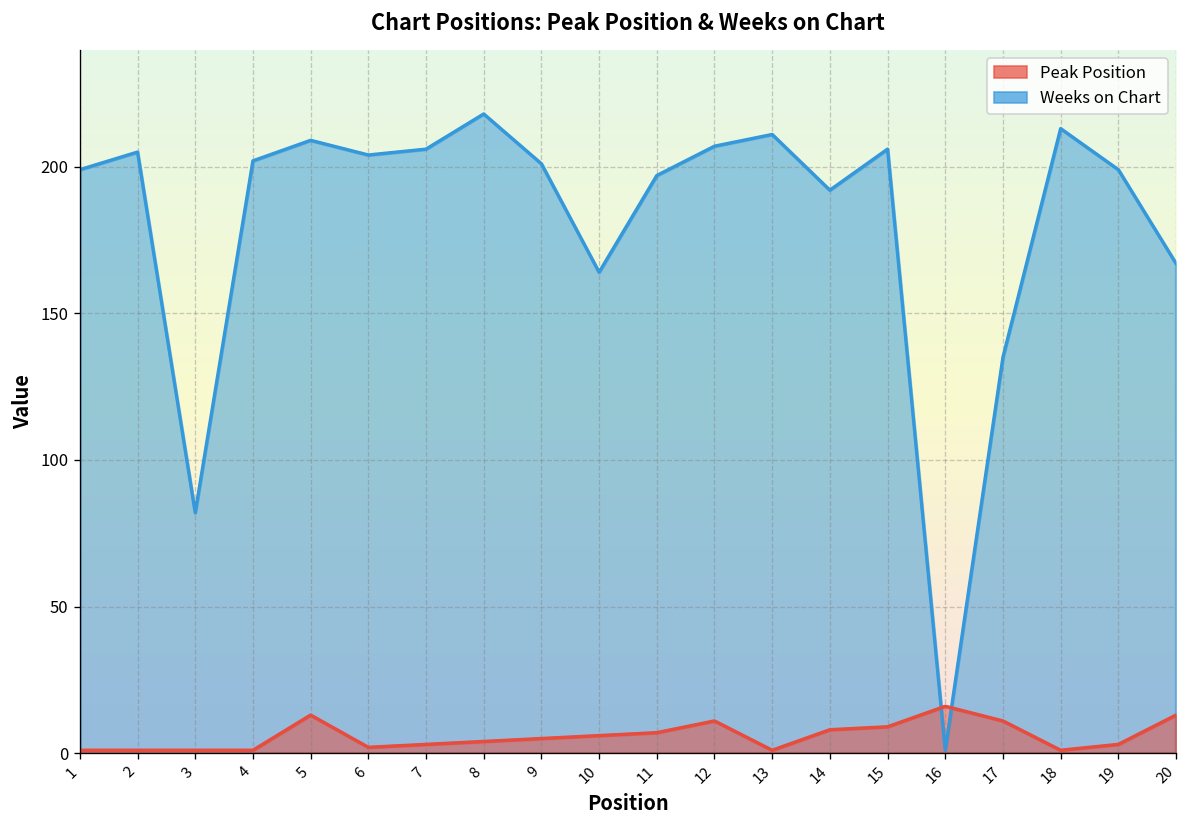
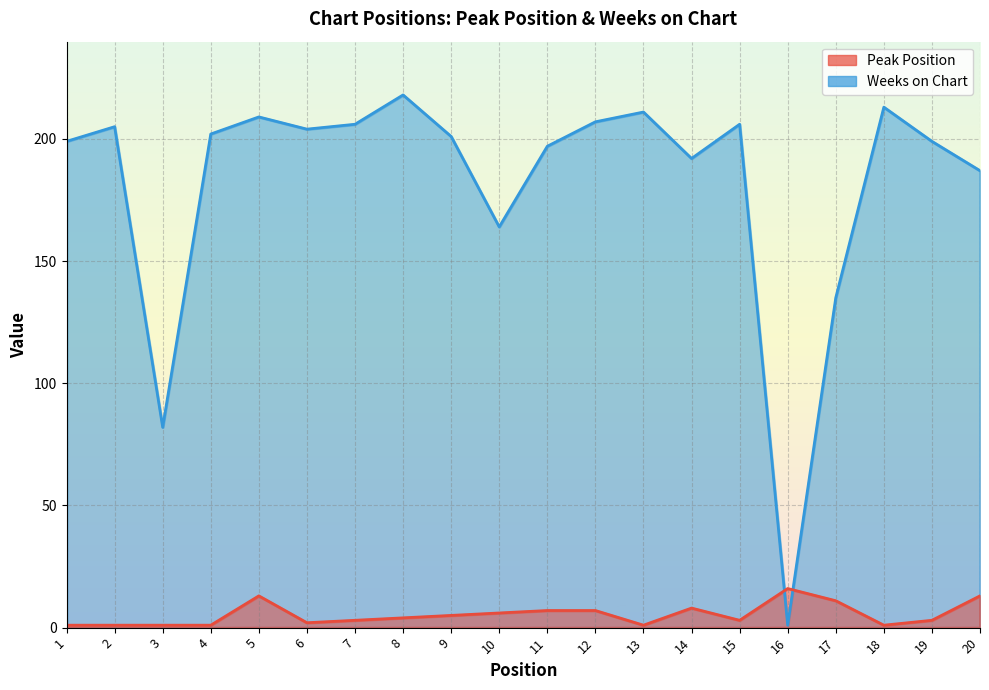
  {
    "Weeks on Chart": {
      "1": 199,
      "2": 205,
      "3": 82,
      "4": 202,
      "5": 209,
      "6": 204,
      "7": 206,
      "8": 218,
      "9": 201,
      "10": 164,
      "11": 197,
      "12": 207,
      "13": 211,
      "14": 192,
      "15": 206,
      "16": 1,
      "17": 135,
      "18": 213,
      "19": 199,
-     "20": 167
+     "20": 187
    },
    "Peak Position": {
      "1": 1,
      "2": 1,
      "3": 1,
      "4": 1,
      "5": 13,
      "6": 2,
      "7": 3,
      "8": 4,
      "9": 5,
      "10": 6,
      "11": 7,
-     "12": 11,
+     "12": 7,
      "13": 1,
      "14": 8,
-     "15": 9,
+     "15": 3,
      "16": 16,
      "17": 11,
      "18": 1,
      "19": 3,
      "20": 13
    }
  }
